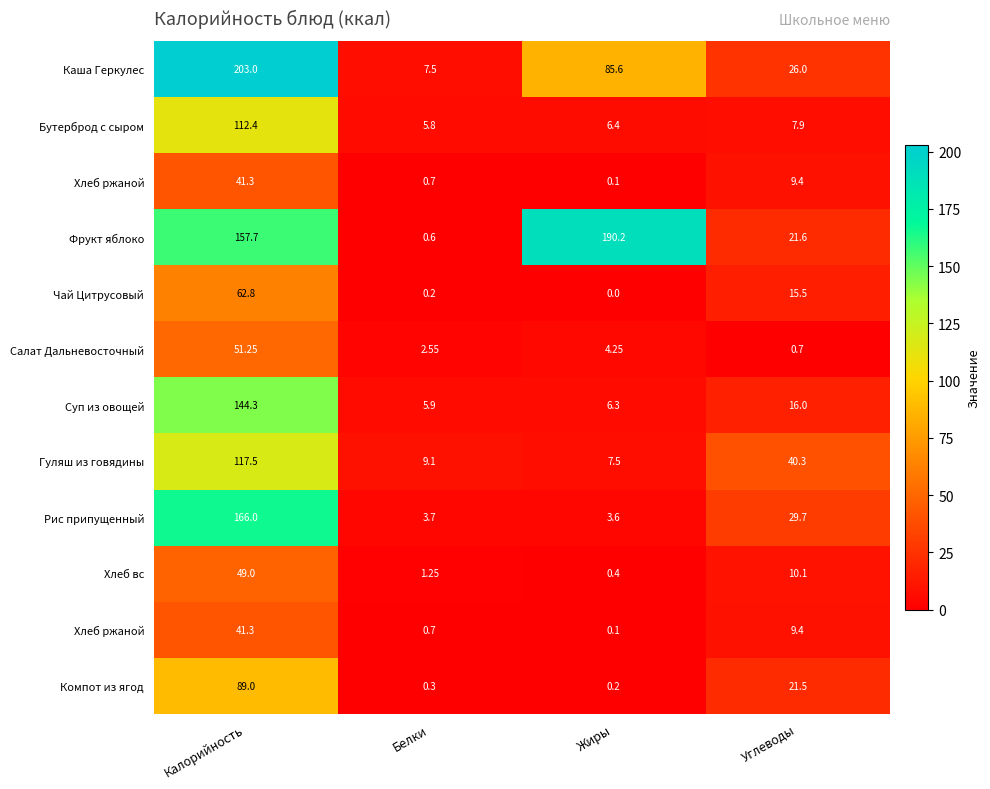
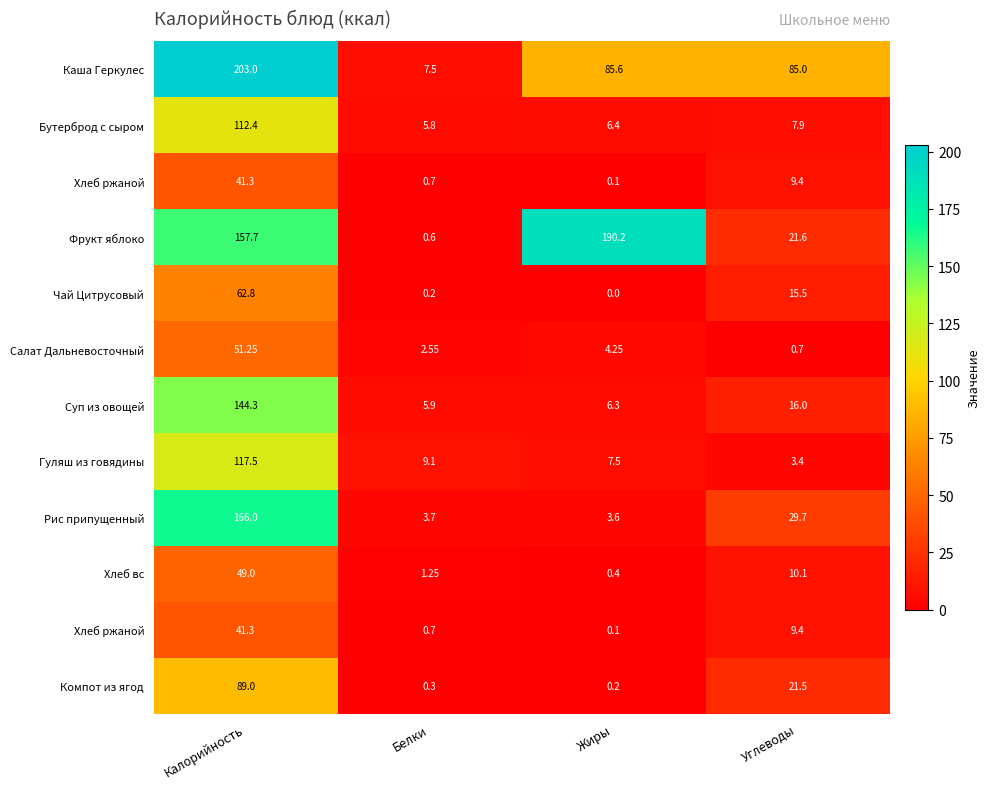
  {
    "Каша Геркулес": {
      "Калорийность": 203.0,
      "Белки": 7.5,
      "Жиры": 85.6,
-     "Углеводы": 26.0
+     "Углеводы": 85.0
    },
    "Бутерброд с сыром": {
      "Калорийность": 112.4,
      "Белки": 5.8,
      "Жиры": 6.4,
      "Углеводы": 7.9
    },
    "Фрукт яблоко": {
      "Калорийность": 157.7,
      "Белки": 0.6,
      "Жиры": 190.2,
      "Углеводы": 21.6
    },
    "Чай Цитрусовый": {
      "Калорийность": 62.8,
      "Белки": 0.2,
      "Жиры": 0.0,
      "Углеводы": 15.5
    },
    "Салат Дальневосточный": {
      "Калорийность": 51.25,
      "Белки": 2.55,
      "Жиры": 4.25,
      "Углеводы": 0.7
    },
    "Суп из овощей": {
      "Калорийность": 144.3,
      "Белки": 5.9,
      "Жиры": 6.3,
      "Углеводы": 16.0
    },
    "Гуляш из говядины": {
      "Калорийность": 117.5,
      "Белки": 9.1,
      "Жиры": 7.5,
-     "Углеводы": 40.3
+     "Углеводы": 3.4
    },
    "Рис припущенный": {
      "Калорийность": 166.0,
      "Белки": 3.7,
      "Жиры": 3.6,
      "Углеводы": 29.7
    },
    "Хлеб вс": {
      "Калорийность": 49.0,
      "Белки": 1.25,
      "Жиры": 0.4,
      "Углеводы": 10.1
    },
    "Компот из ягод": {
      "Калорийность": 89.0,
      "Белки": 0.3,
      "Жиры": 0.2,
      "Углеводы": 21.5
    }
  }
